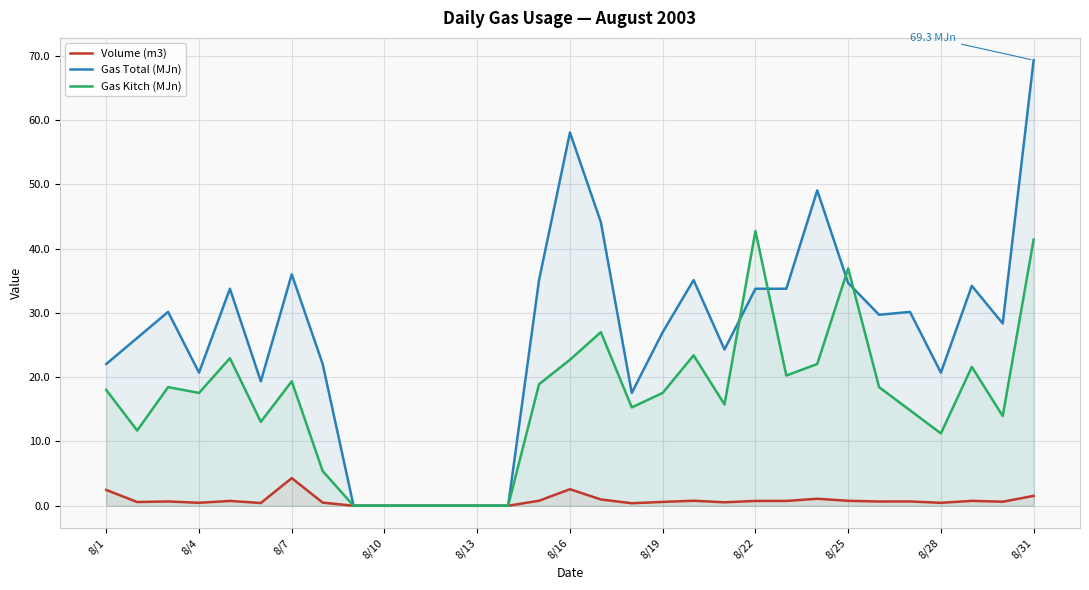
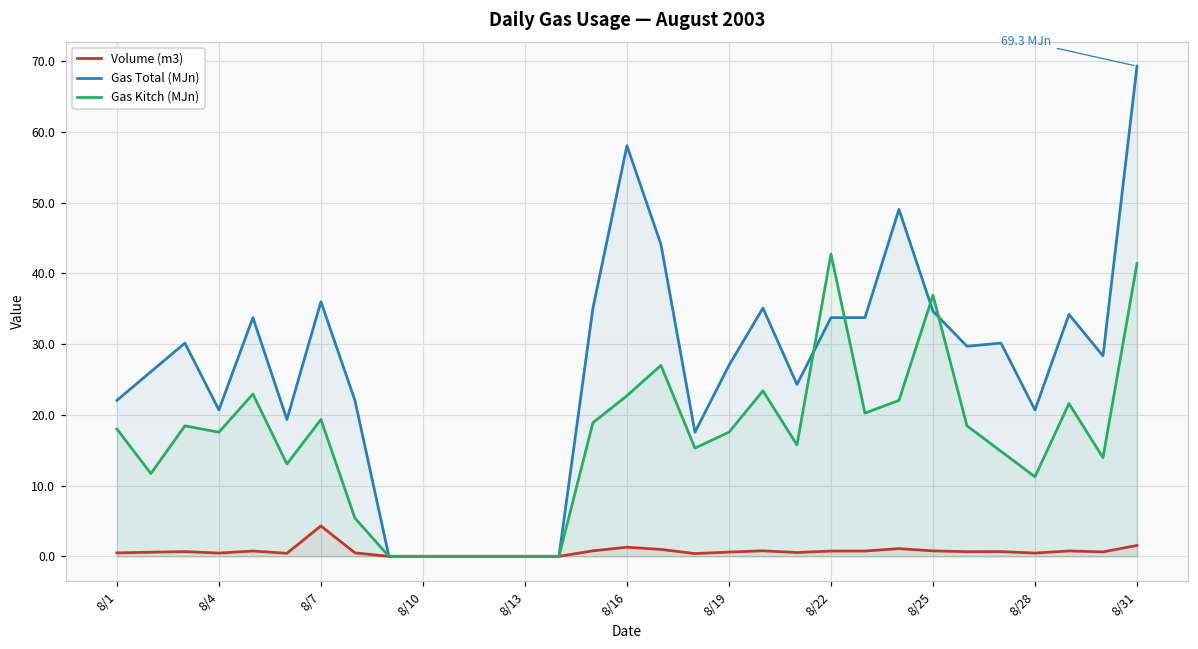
  {
    "Volume (m3)": {
-     "8/1": 2,
+     "8/1": 0,
      "8/4": 0,
      "8/7": 4,
-     "8/16": 3,
+     "8/16": 1,
      "8/19": 1,
      "8/22": 1,
      "8/25": 1,
      "8/28": 0,
      "8/31": 2
    },
    "Gas Total (MJn)": {
      "8/31": 69.3
    },
    "Gas Kitch (MJn)": {
      "8/1": 18,
      "8/4": 18,
      "8/7": 19,
      "8/16": 23,
      "8/19": 18,
      "8/22": 43,
      "8/25": 37,
      "8/28": 11,
      "8/31": 41
    }
  }
